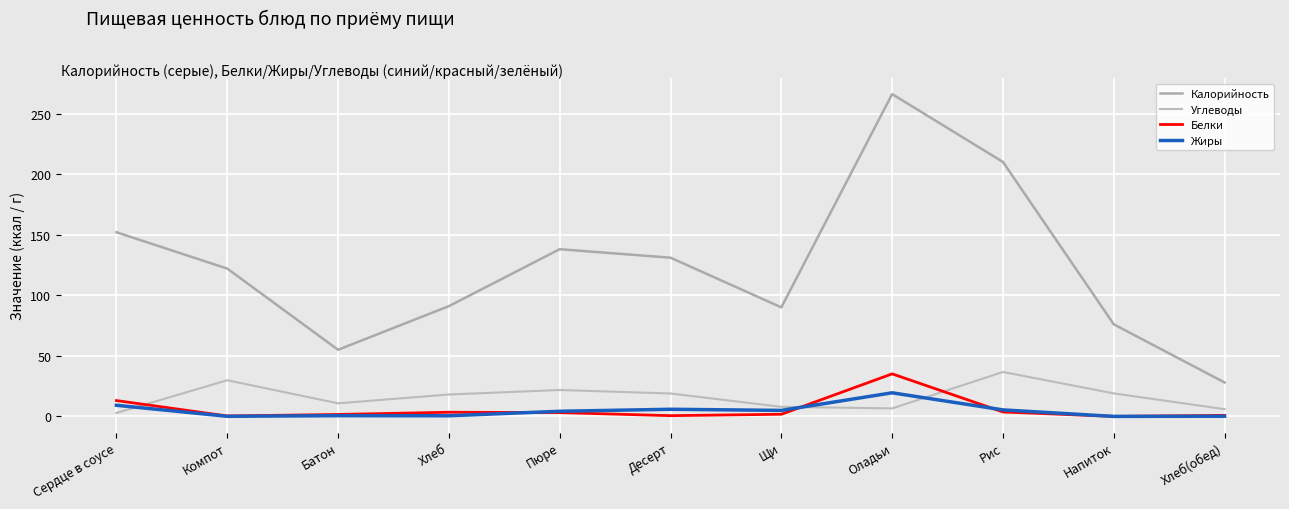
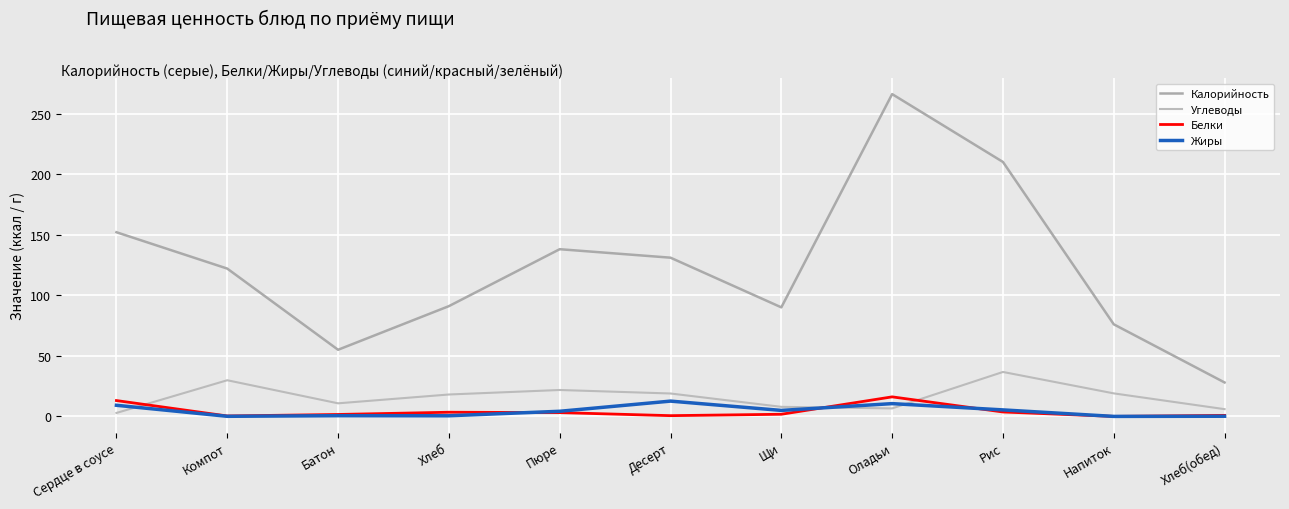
  {
    "Белки": {
      "Сердце в соусе": 13,
      "Хлеб": 3,
      "Десерт": 1,
      "Щи": 2,
-     "Оладьи": 35
+     "Оладьи": 16
    },
    "Жиры": {
      "Сердце в соусе": 9,
      "Хлеб": 1,
-     "Десерт": 6,
+     "Десерт": 13,
      "Щи": 5,
-     "Оладьи": 19
+     "Оладьи": 11
    }
  }
